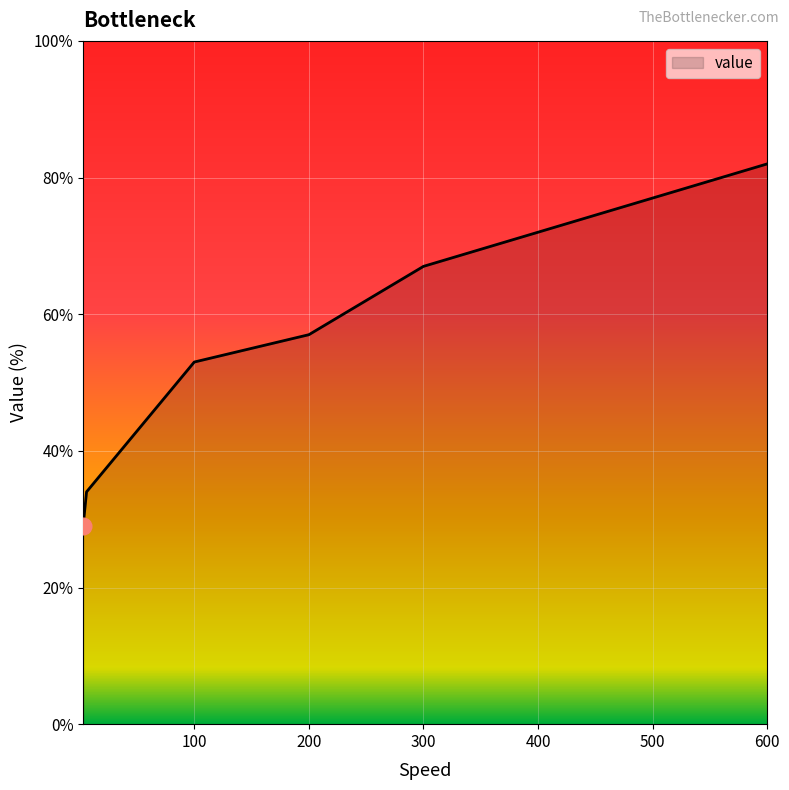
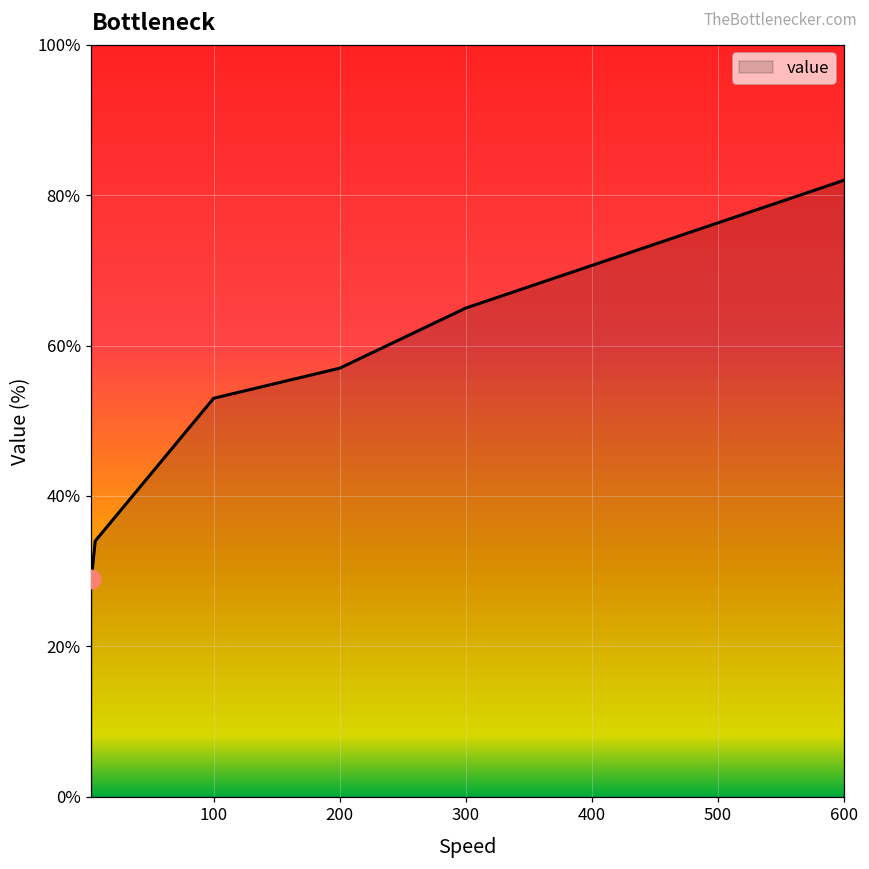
  {
    "value": {
      "100": "53%",
      "200": "57%",
-     "300": "67%",
+     "300": "65%",
      "600": "82%"
    }
  }
